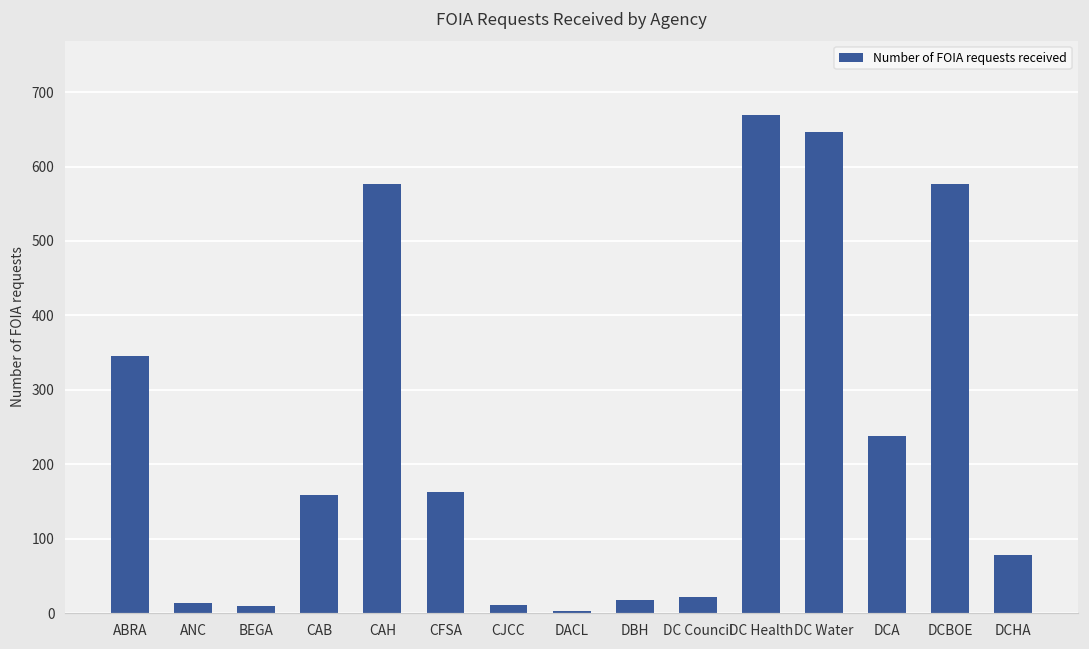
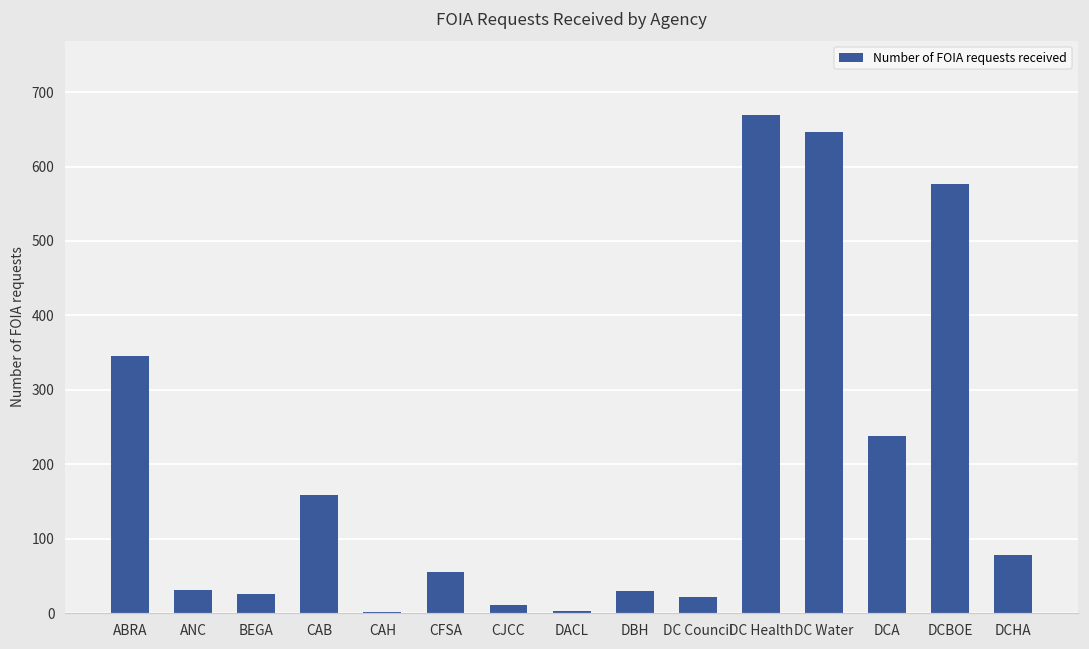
  {
    "ABRA": 350,
-   "ANC": 10,
-   "BEGA": 10,
+   "ANC": 30,
+   "BEGA": 30,
    "CAB": 160,
-   "CAH": 580,
-   "CFSA": 160,
+   "CAH": 0,
+   "CFSA": 60,
    "CJCC": 10,
-   "DBH": 20,
+   "DBH": 30,
    "DC Council": 20,
    "DC Health": 670,
    "DC Water": 650,
    "DCA": 240,
    "DCBOE": 580,
    "DCHA": 80
  }
